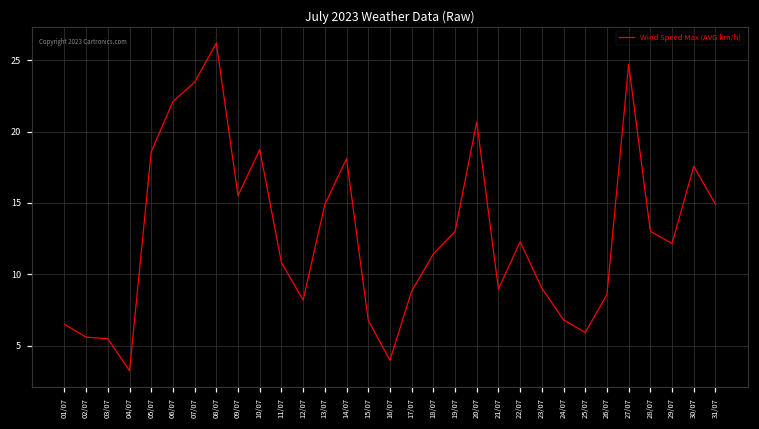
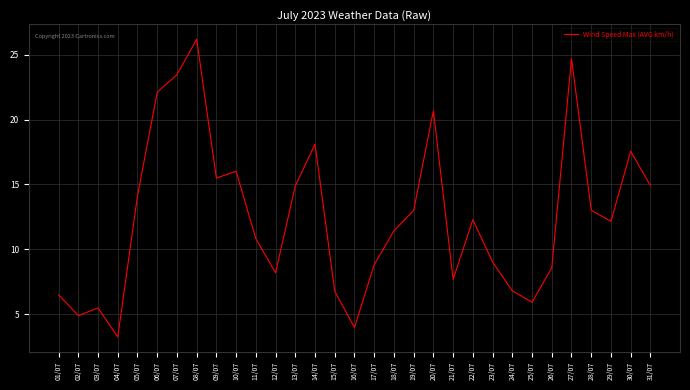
  {
    "01/07": 6.5,
-   "02/07": 5.6,
+   "02/07": 4.9,
    "03/07": 5.5,
    "04/07": 3.2,
-   "05/07": 18.6,
+   "05/07": 14.1,
    "06/07": 22.1,
    "07/07": 23.5,
    "08/07": 26.2,
    "09/07": 15.5,
-   "10/07": 18.7,
+   "10/07": 16.0,
    "11/07": 10.8,
    "12/07": 8.2,
    "13/07": 14.9,
    "14/07": 18.1,
    "15/07": 6.8,
    "16/07": 4.0,
    "17/07": 8.8,
    "18/07": 11.4,
    "19/07": 13.0,
    "20/07": 20.7,
-   "21/07": 9.0,
+   "21/07": 7.7,
    "22/07": 12.3,
    "23/07": 9.0,
    "24/07": 6.8,
    "25/07": 5.9,
    "26/07": 8.6,
    "27/07": 24.7,
    "28/07": 13.0,
    "29/07": 12.2,
    "30/07": 17.6,
    "31/07": 14.9
  }
